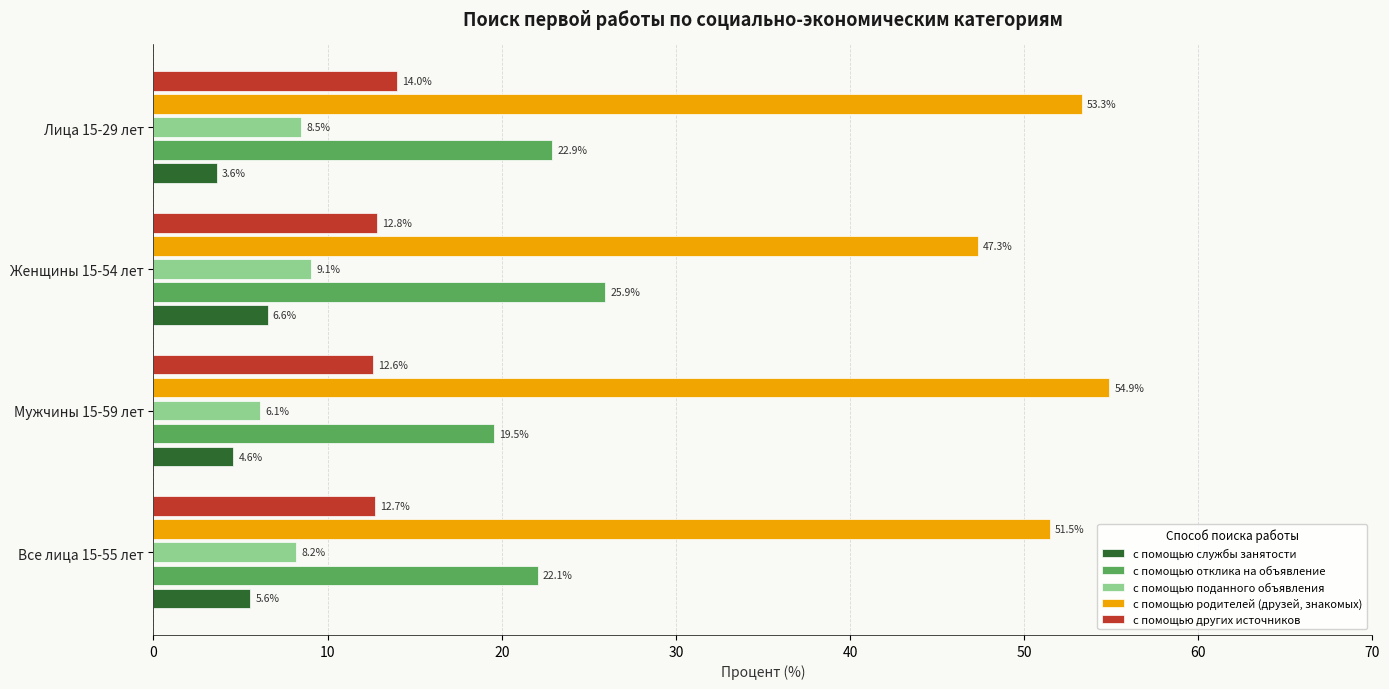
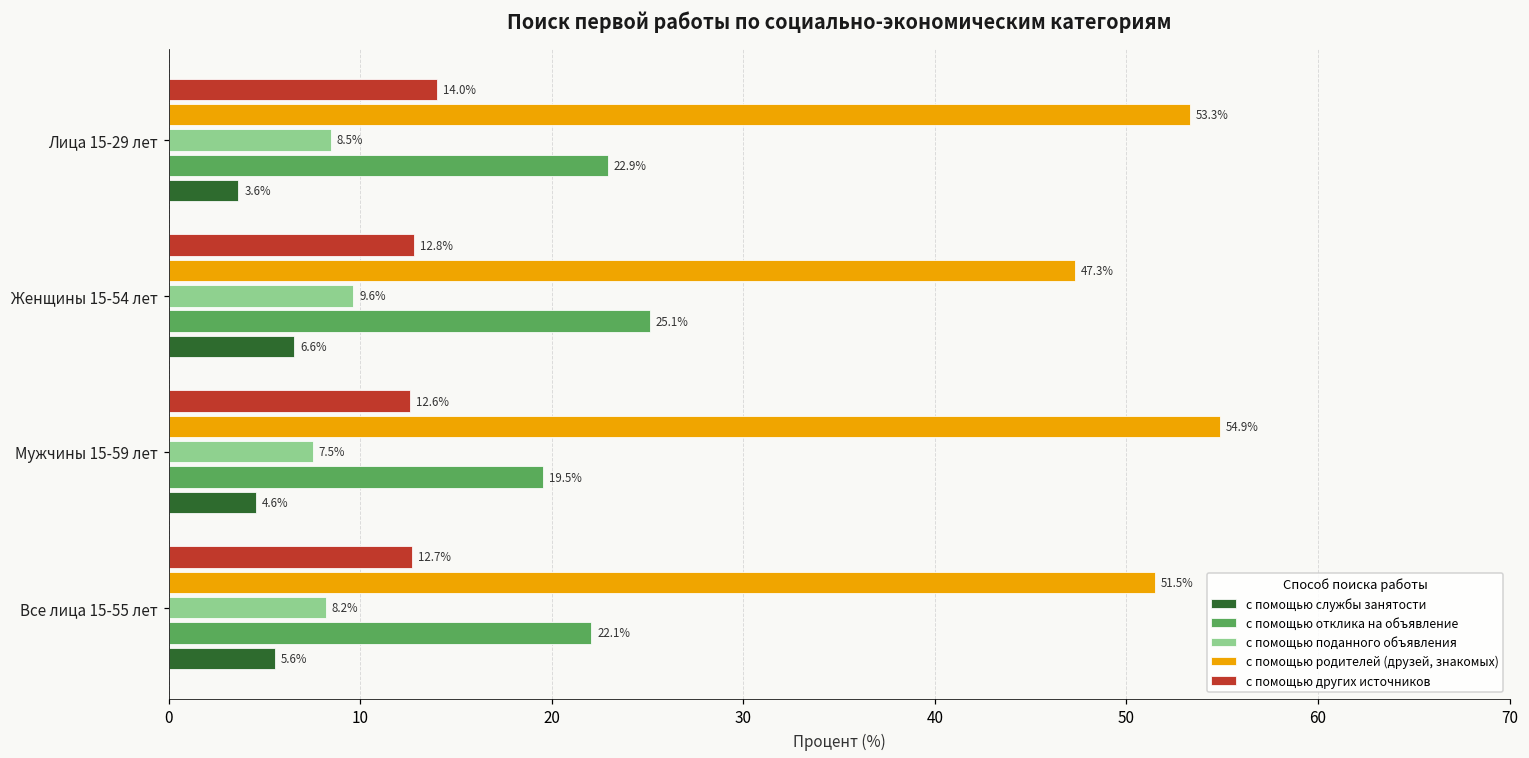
  {
    "с помощью службы занятости": {
      "Лица 15-29 лет": "3.6%",
      "Женщины 15-54 лет": "6.6%",
      "Мужчины 15-59 лет": "4.6%",
      "Все лица 15-55 лет": "5.6%"
    },
    "с помощью отклика на объявление": {
      "Лица 15-29 лет": "22.9%",
-     "Женщины 15-54 лет": "25.9%",
+     "Женщины 15-54 лет": "25.1%",
      "Мужчины 15-59 лет": "19.5%",
      "Все лица 15-55 лет": "22.1%"
    },
    "с помощью поданного объявления": {
      "Лица 15-29 лет": "8.5%",
-     "Женщины 15-54 лет": "9.1%",
-     "Мужчины 15-59 лет": "6.1%",
+     "Женщины 15-54 лет": "9.6%",
+     "Мужчины 15-59 лет": "7.5%",
      "Все лица 15-55 лет": "8.2%"
    },
    "с помощью родителей (друзей, знакомых)": {
      "Лица 15-29 лет": "53.3%",
      "Женщины 15-54 лет": "47.3%",
      "Мужчины 15-59 лет": "54.9%",
      "Все лица 15-55 лет": "51.5%"
    },
    "с помощью других источников": {
      "Лица 15-29 лет": "14.0%",
      "Женщины 15-54 лет": "12.8%",
      "Мужчины 15-59 лет": "12.6%",
      "Все лица 15-55 лет": "12.7%"
    }
  }
